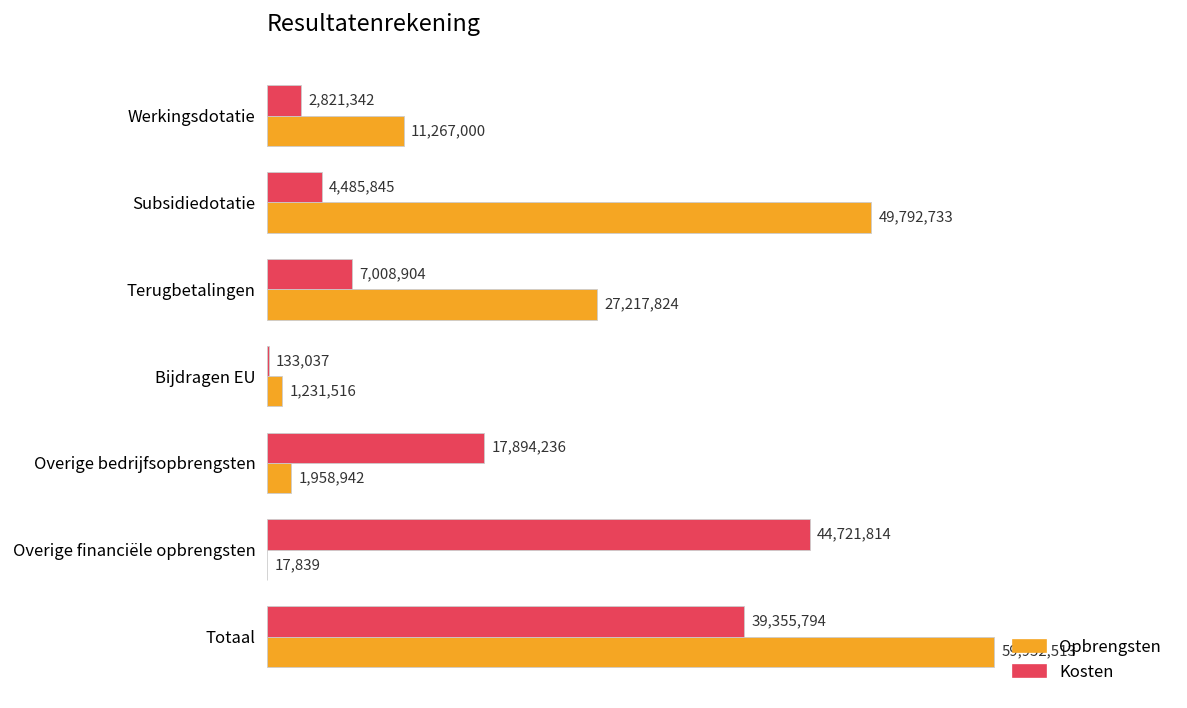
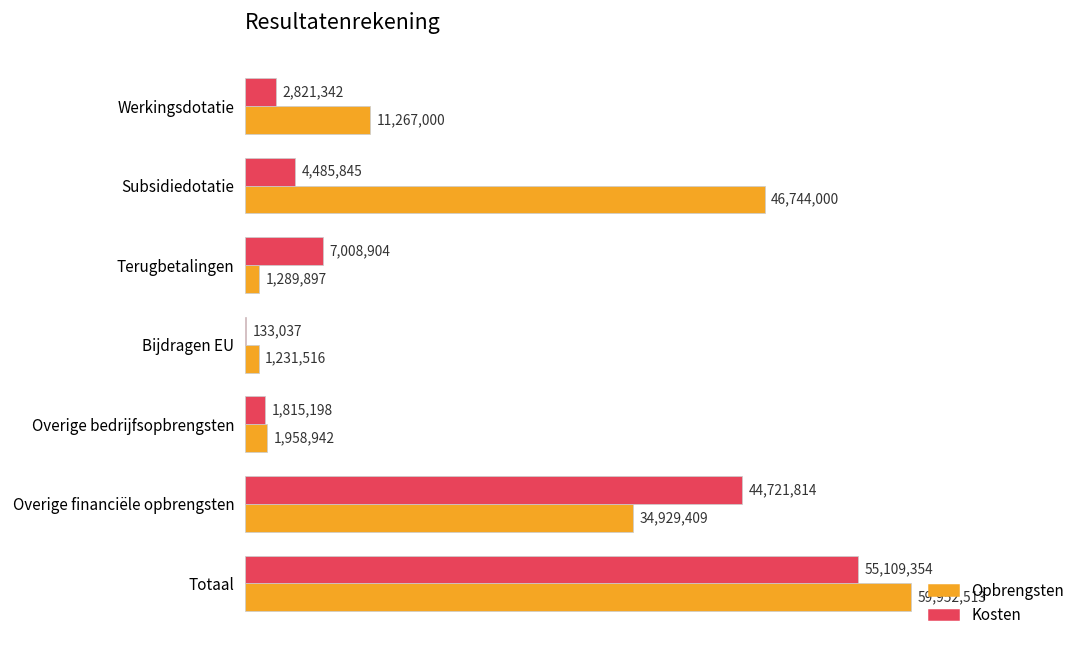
  {
    "Opbrengsten": {
      "Werkingsdotatie": "11,267,000",
-     "Subsidiedotatie": "49,792,733",
-     "Terugbetalingen": "27,217,824",
+     "Subsidiedotatie": "46,744,000",
+     "Terugbetalingen": "1,289,897",
      "Bijdragen EU": "1,231,516",
      "Overige bedrijfsopbrengsten": "1,958,942",
-     "Overige financiële opbrengsten": "17,839",
+     "Overige financiële opbrengsten": "34,929,409",
      "Totaal": "59,952,513"
    },
    "Kosten": {
      "Werkingsdotatie": "2,821,342",
      "Subsidiedotatie": "4,485,845",
      "Terugbetalingen": "7,008,904",
      "Bijdragen EU": "133,037",
-     "Overige bedrijfsopbrengsten": "17,894,236",
+     "Overige bedrijfsopbrengsten": "1,815,198",
      "Overige financiële opbrengsten": "44,721,814",
-     "Totaal": "39,355,794"
+     "Totaal": "55,109,354"
    }
  }
